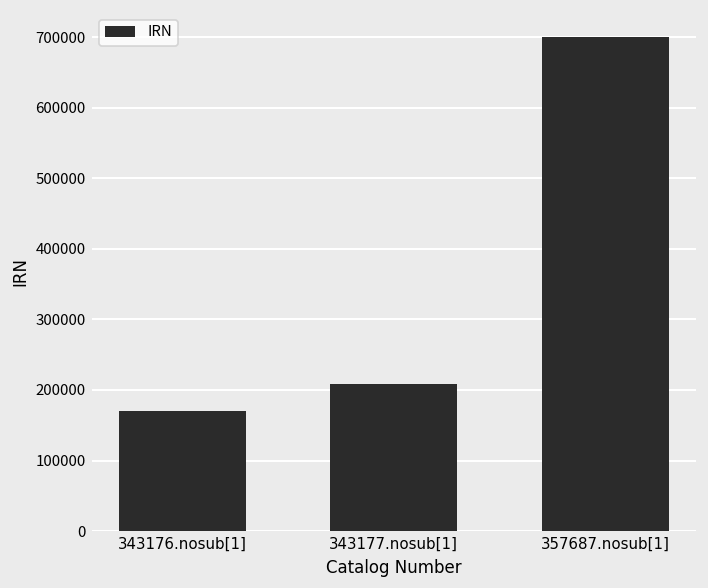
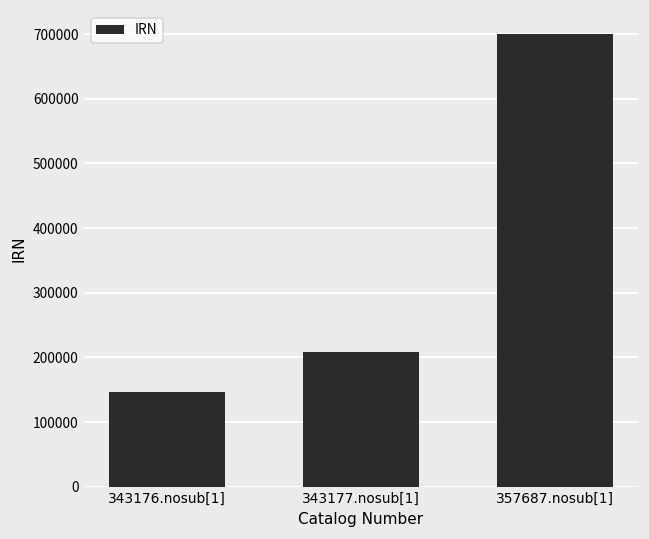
  {
-   "343176.nosub[1]": 170000,
+   "343176.nosub[1]": 150000,
    "343177.nosub[1]": 210000,
    "357687.nosub[1]": 700000
  }
